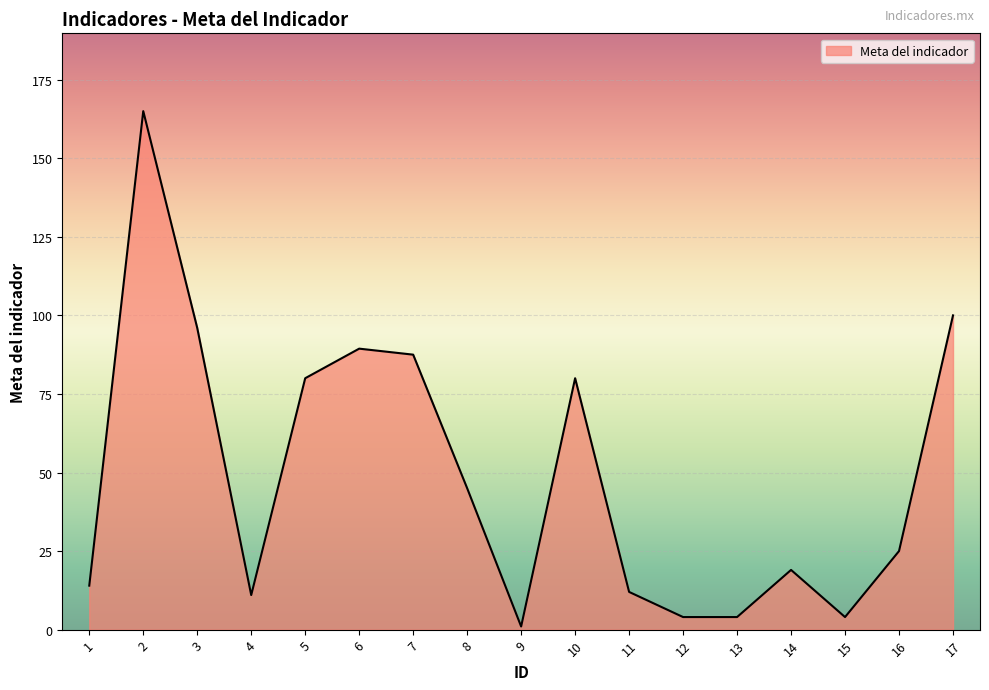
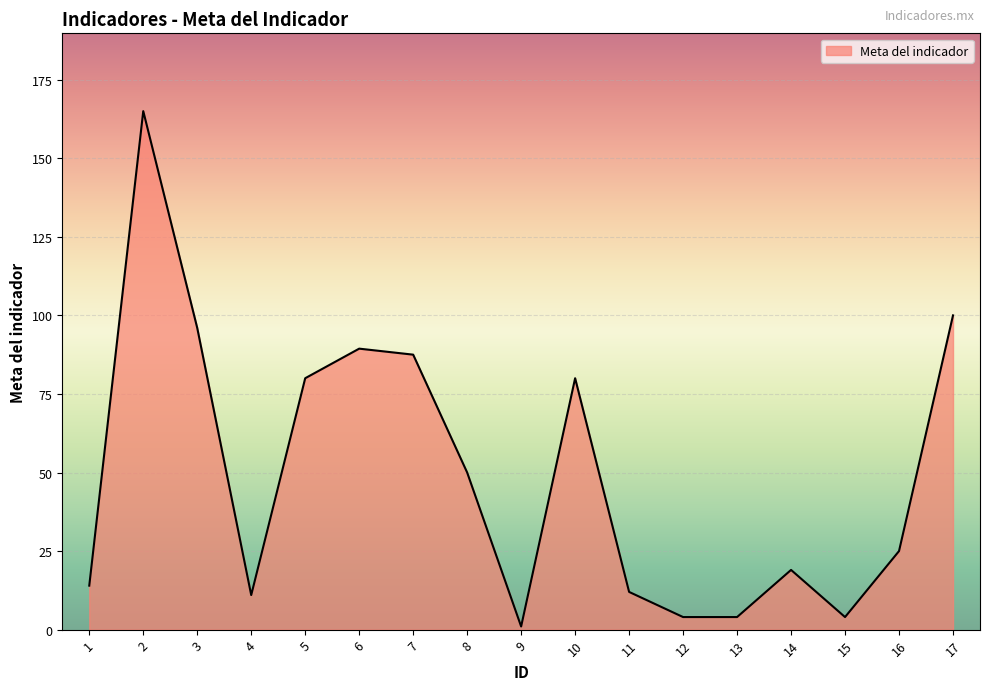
  {
    "1": 14,
    "2": 165,
    "3": 96,
    "4": 11,
    "5": 80,
    "6": 89,
    "7": 88,
-   "8": 45,
+   "8": 50,
    "9": 1,
    "10": 80,
    "11": 12,
    "12": 4,
    "13": 4,
    "14": 19,
    "15": 4,
    "16": 25,
    "17": 100
  }
